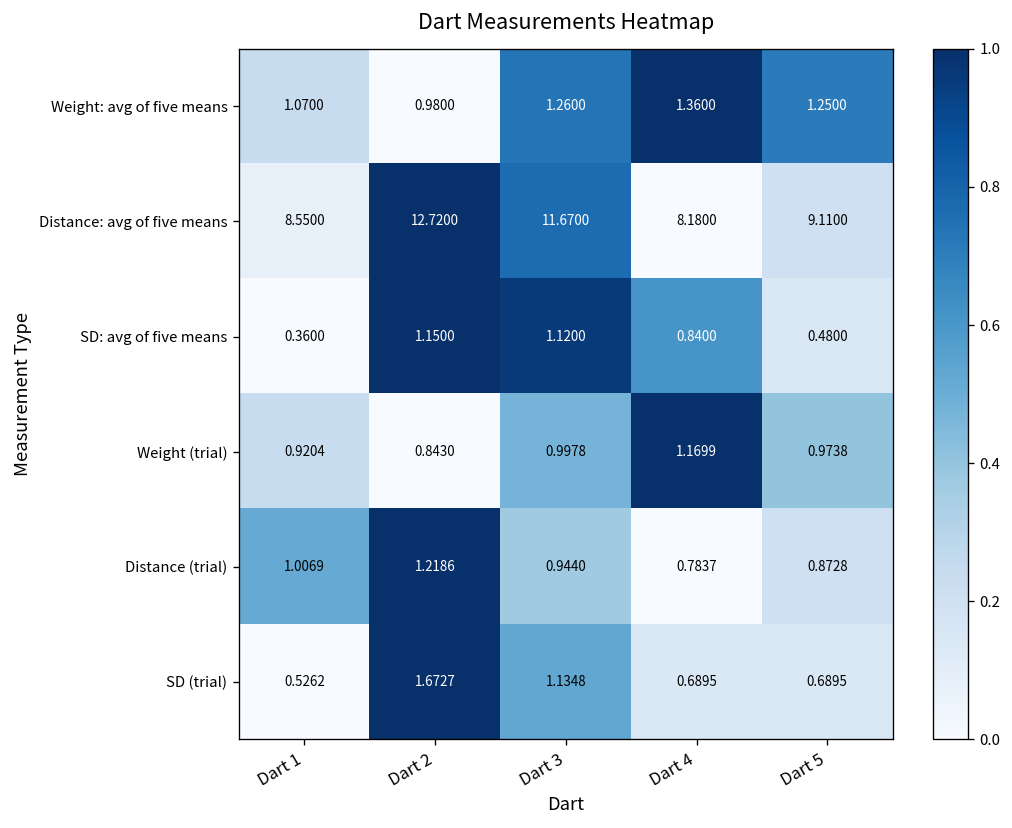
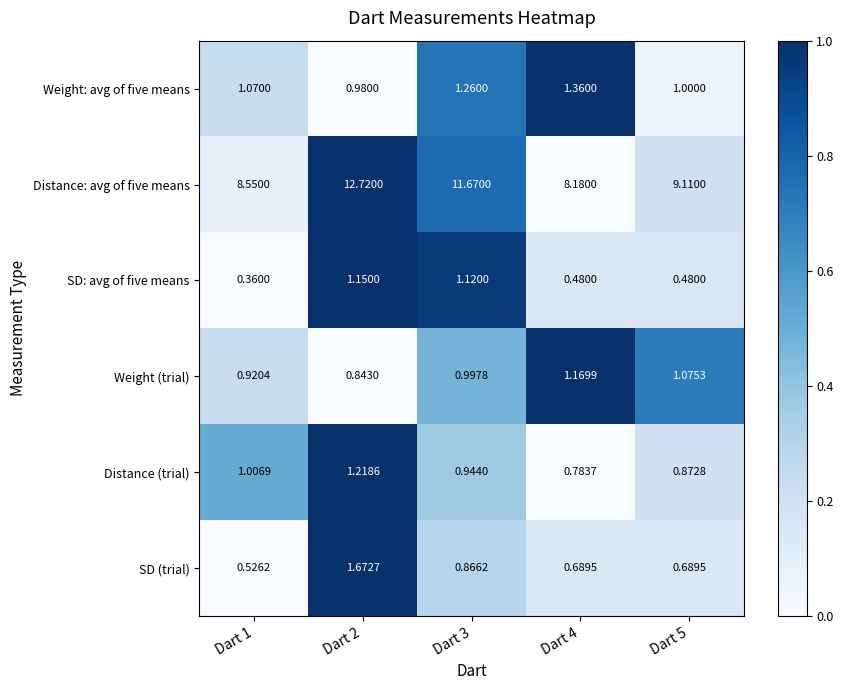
  {
    "Weight: avg of five means": {
      "Dart 1": 1.0700,
      "Dart 2": 0.9800,
      "Dart 3": 1.2600,
      "Dart 4": 1.3600,
-     "Dart 5": 1.2500
+     "Dart 5": 1.0000
    },
    "Distance: avg of five means": {
      "Dart 1": 8.5500,
      "Dart 2": 12.7200,
      "Dart 3": 11.6700,
      "Dart 4": 8.1800,
      "Dart 5": 9.1100
    },
    "SD: avg of five means": {
      "Dart 1": 0.3600,
      "Dart 2": 1.1500,
      "Dart 3": 1.1200,
-     "Dart 4": 0.8400,
+     "Dart 4": 0.4800,
      "Dart 5": 0.4800
    },
    "Weight (trial)": {
      "Dart 1": 0.9204,
      "Dart 2": 0.8430,
      "Dart 3": 0.9978,
      "Dart 4": 1.1699,
-     "Dart 5": 0.9738
+     "Dart 5": 1.0753
    },
    "Distance (trial)": {
      "Dart 1": 1.0069,
      "Dart 2": 1.2186,
      "Dart 3": 0.9440,
      "Dart 4": 0.7837,
      "Dart 5": 0.8728
    },
    "SD (trial)": {
      "Dart 1": 0.5262,
      "Dart 2": 1.6727,
-     "Dart 3": 1.1348,
+     "Dart 3": 0.8662,
      "Dart 4": 0.6895,
      "Dart 5": 0.6895
    }
  }
